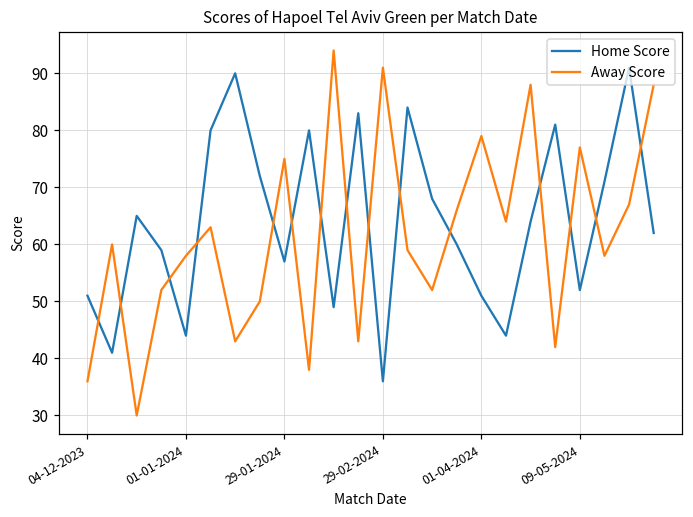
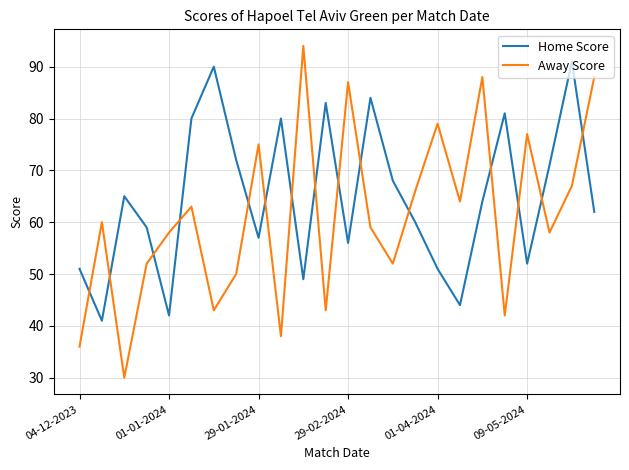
  {
    "Home Score": {
      "04-12-2023": 51,
-     "01-01-2024": 44,
+     "01-01-2024": 42,
      "29-01-2024": 57,
-     "29-02-2024": 36,
+     "29-02-2024": 56,
      "01-04-2024": 51,
      "09-05-2024": 52
    },
    "Away Score": {
      "04-12-2023": 36,
      "01-01-2024": 58,
      "29-01-2024": 75,
-     "29-02-2024": 91,
+     "29-02-2024": 87,
      "01-04-2024": 79,
      "09-05-2024": 77
    }
  }
